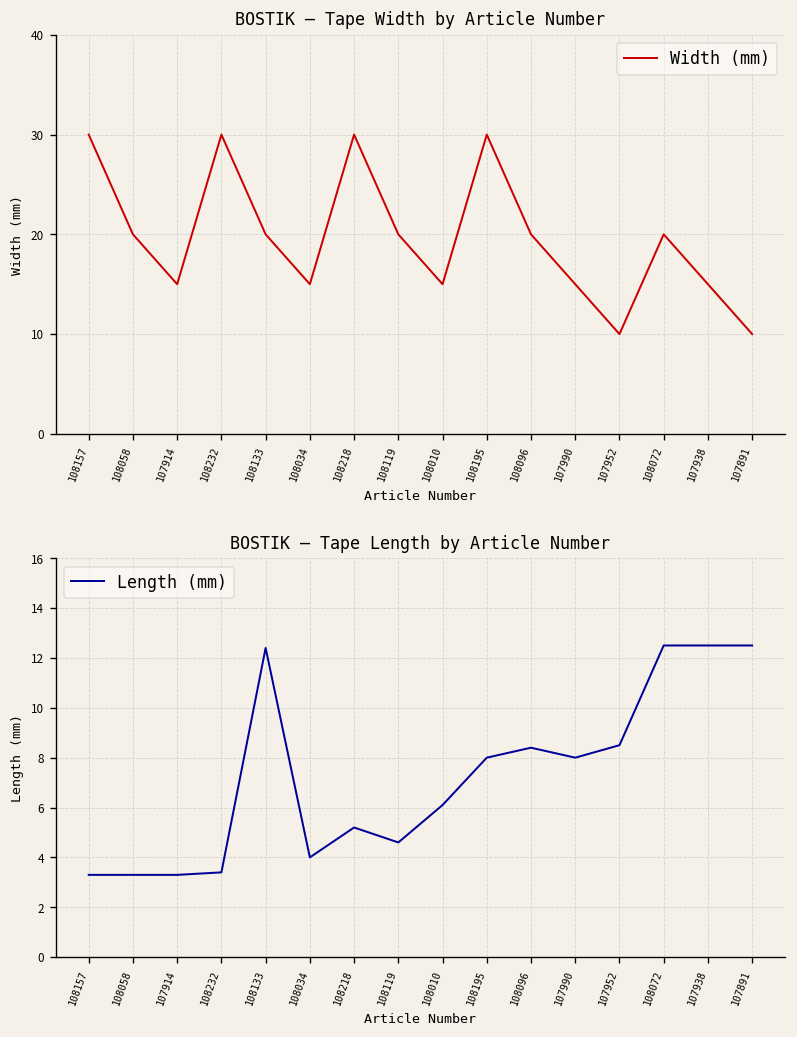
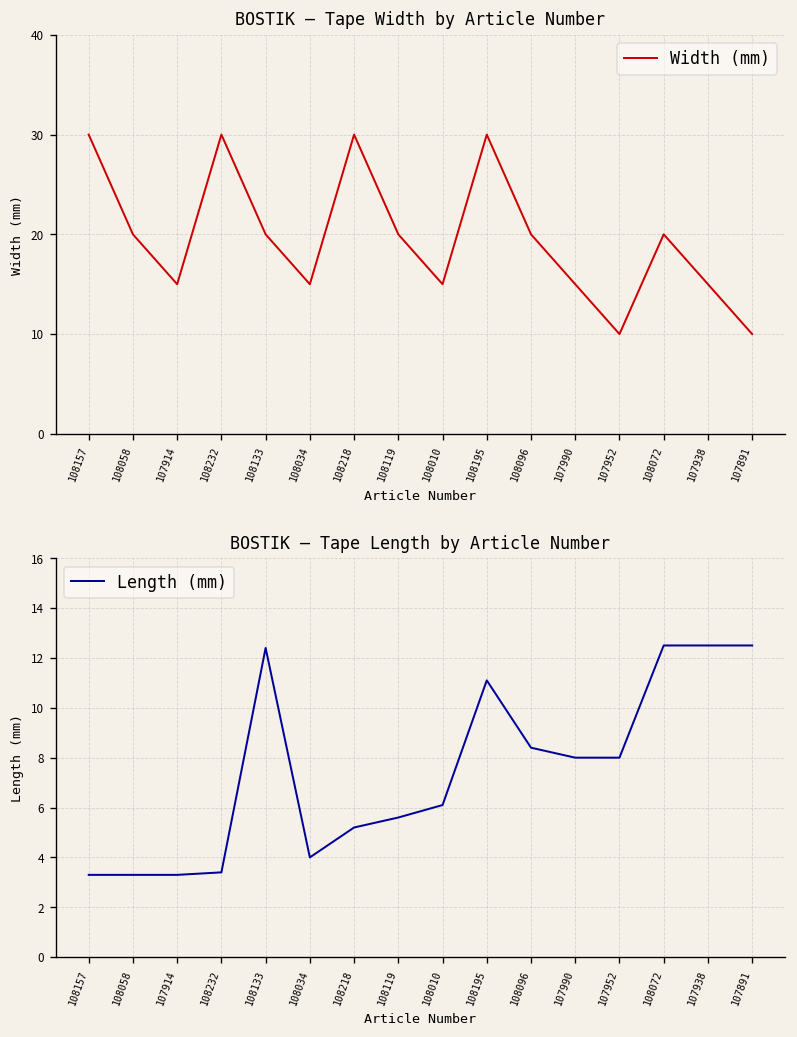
  {
    "BOSTIK – Tape Width by Article Number": {
      "108157": 30,
      "108058": 20,
      "107914": 15,
      "108232": 30,
      "108133": 20,
      "108034": 15,
      "108218": 30,
      "108119": 20,
      "108010": 15,
      "108195": 30,
      "108096": 20,
      "107990": 15,
      "107952": 10,
      "108072": 20,
      "107938": 15,
      "107891": 10
    },
    "BOSTIK – Tape Length by Article Number": {
      "108157": 3.3,
      "108058": 3.3,
      "107914": 3.3,
      "108232": 3.4,
      "108133": 12.4,
      "108034": 4.0,
      "108218": 5.2,
-     "108119": 4.6,
+     "108119": 5.6,
      "108010": 6.1,
-     "108195": 8.0,
+     "108195": 11.1,
      "108096": 8.4,
      "107990": 8.0,
-     "107952": 8.5,
+     "107952": 8.0,
      "108072": 12.5,
      "107938": 12.5,
      "107891": 12.5
    }
  }
